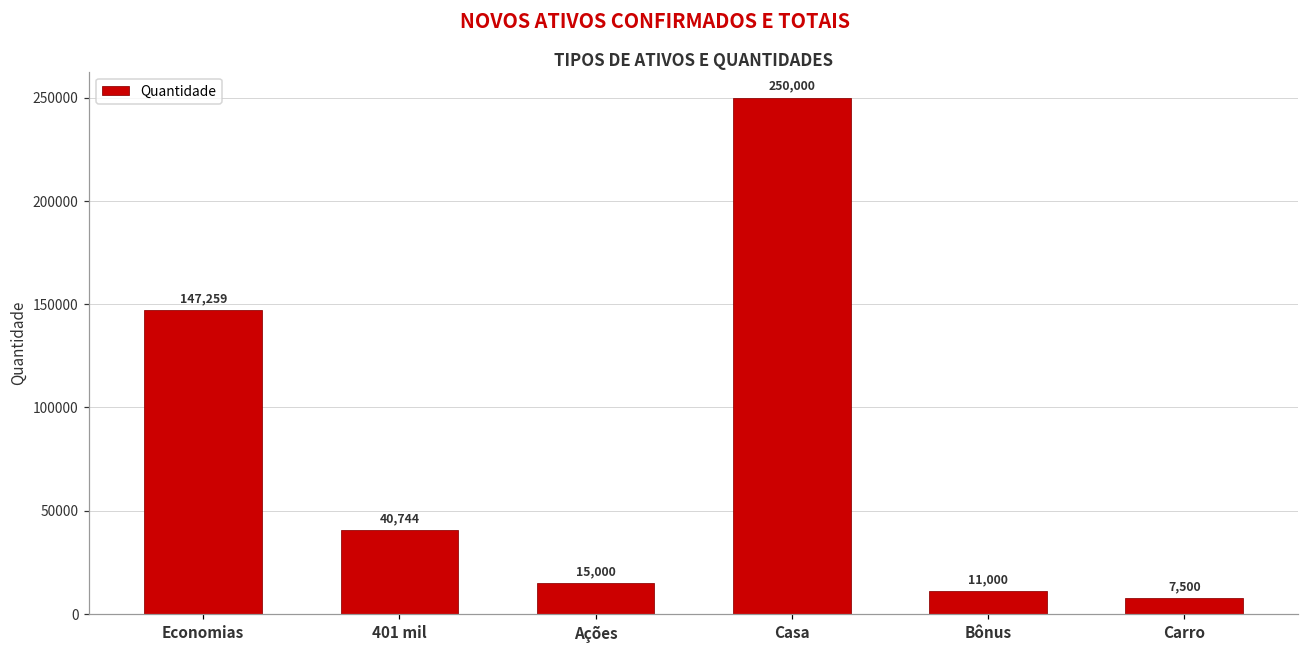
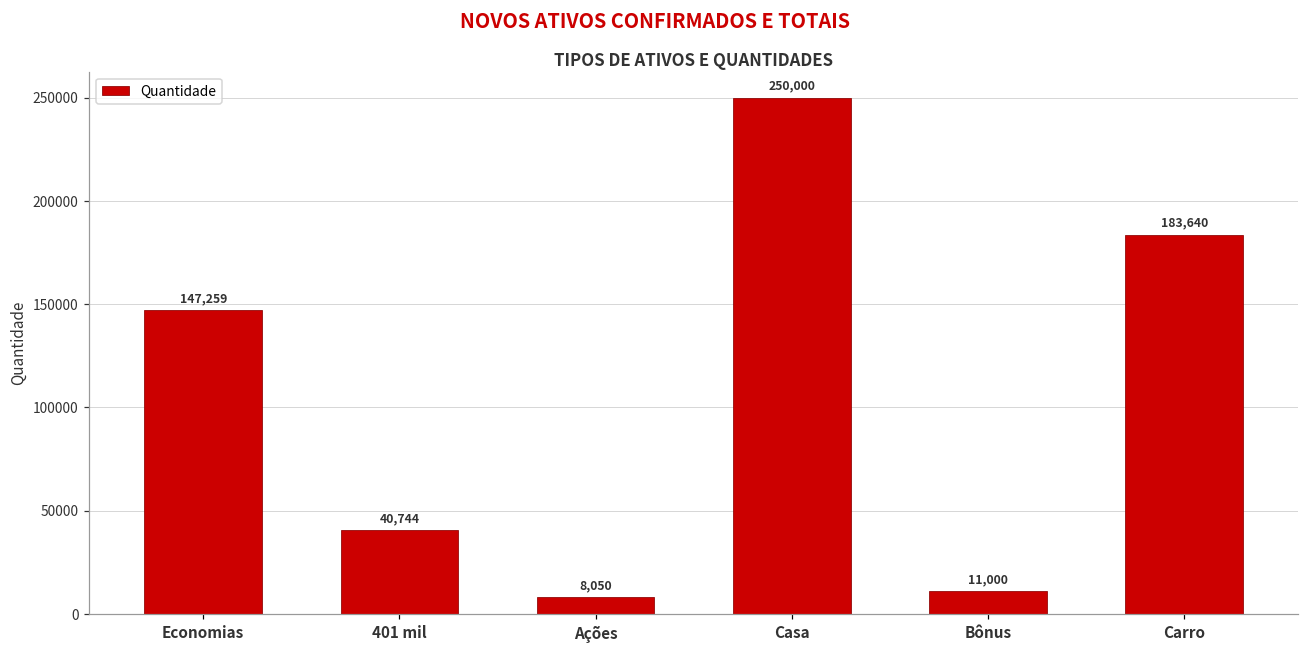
  {
    "Economias": "147,259",
    "401 mil": "40,744",
-   "Ações": "15,000",
+   "Ações": "8,050",
    "Casa": "250,000",
    "Bônus": "11,000",
-   "Carro": "7,500"
+   "Carro": "183,640"
  }
